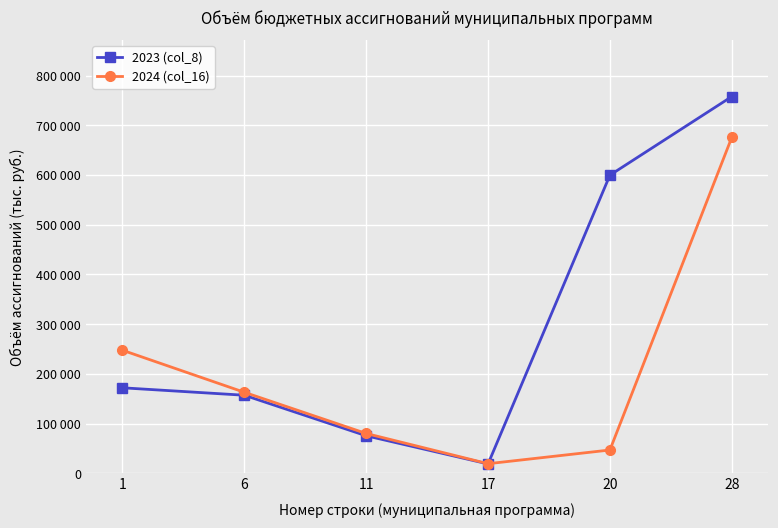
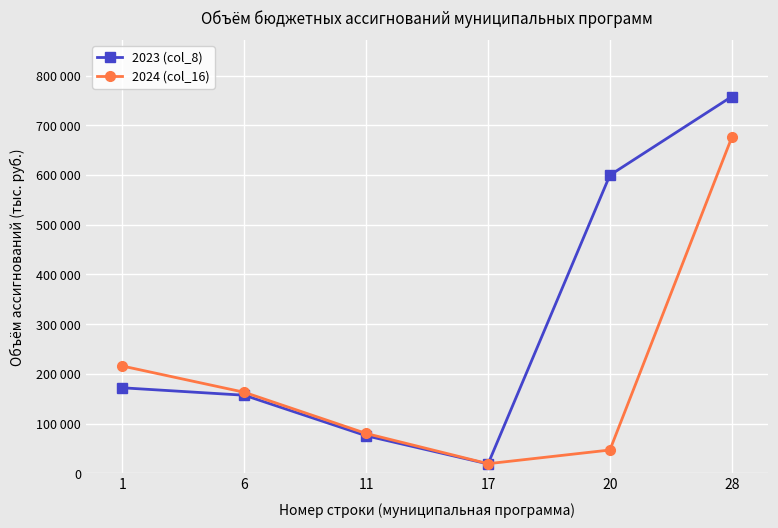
  {
    "2023 (col_8)": {
      "1": 170000,
      "6": 160000,
      "20": 600000,
      "28": 760000
    },
    "2024 (col_16)": {
-     "1": 250000,
+     "1": 220000,
      "6": 160000,
      "20": 50000,
      "28": 680000
    }
  }
